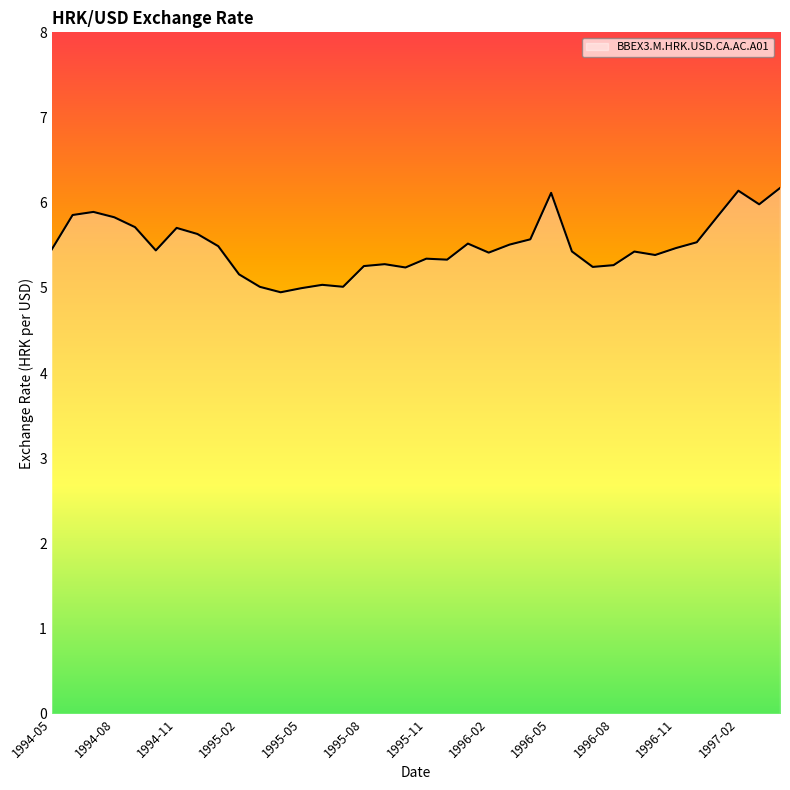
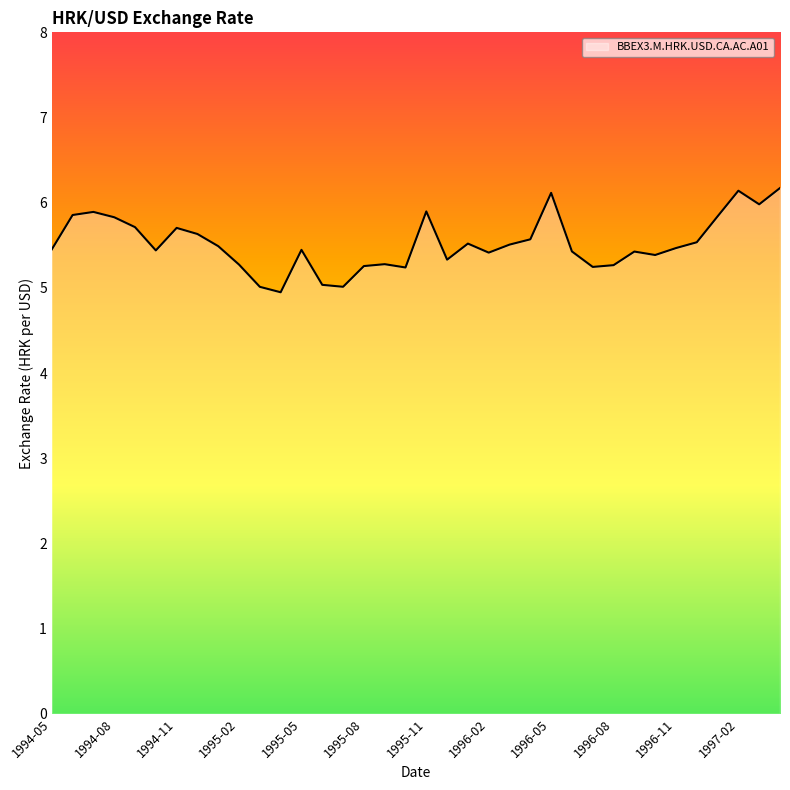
  {
    "1994-05": 5.5,
    "1994-08": 5.8,
    "1994-11": 5.7,
-   "1995-02": 5.2,
-   "1995-05": 5.0,
+   "1995-02": 5.3,
+   "1995-05": 5.4,
    "1995-08": 5.3,
-   "1995-11": 5.3,
+   "1995-11": 5.9,
    "1996-02": 5.4,
    "1996-05": 6.1,
    "1996-08": 5.3,
    "1996-11": 5.5,
    "1997-02": 6.1
  }
